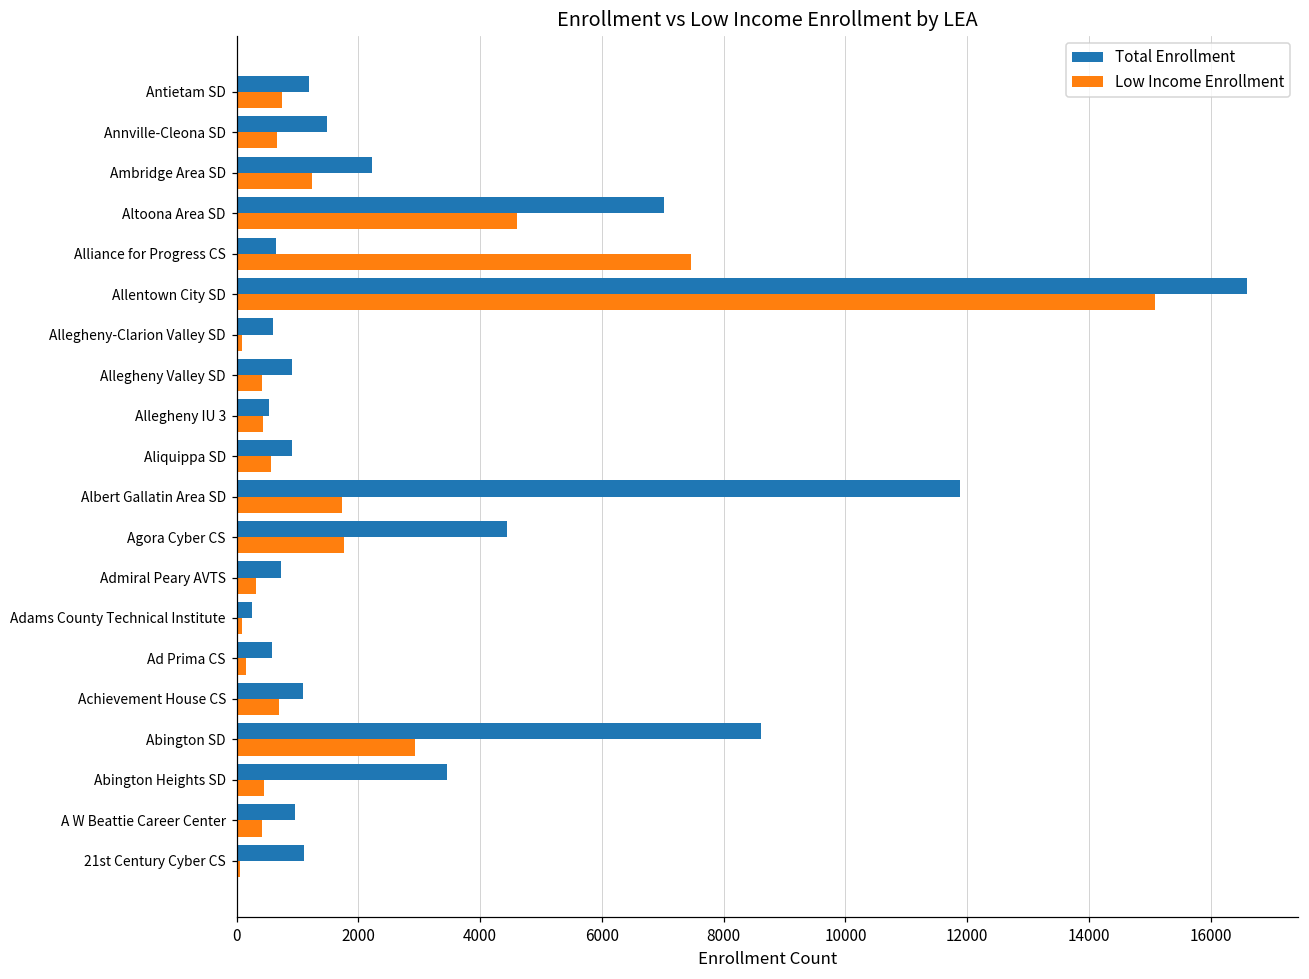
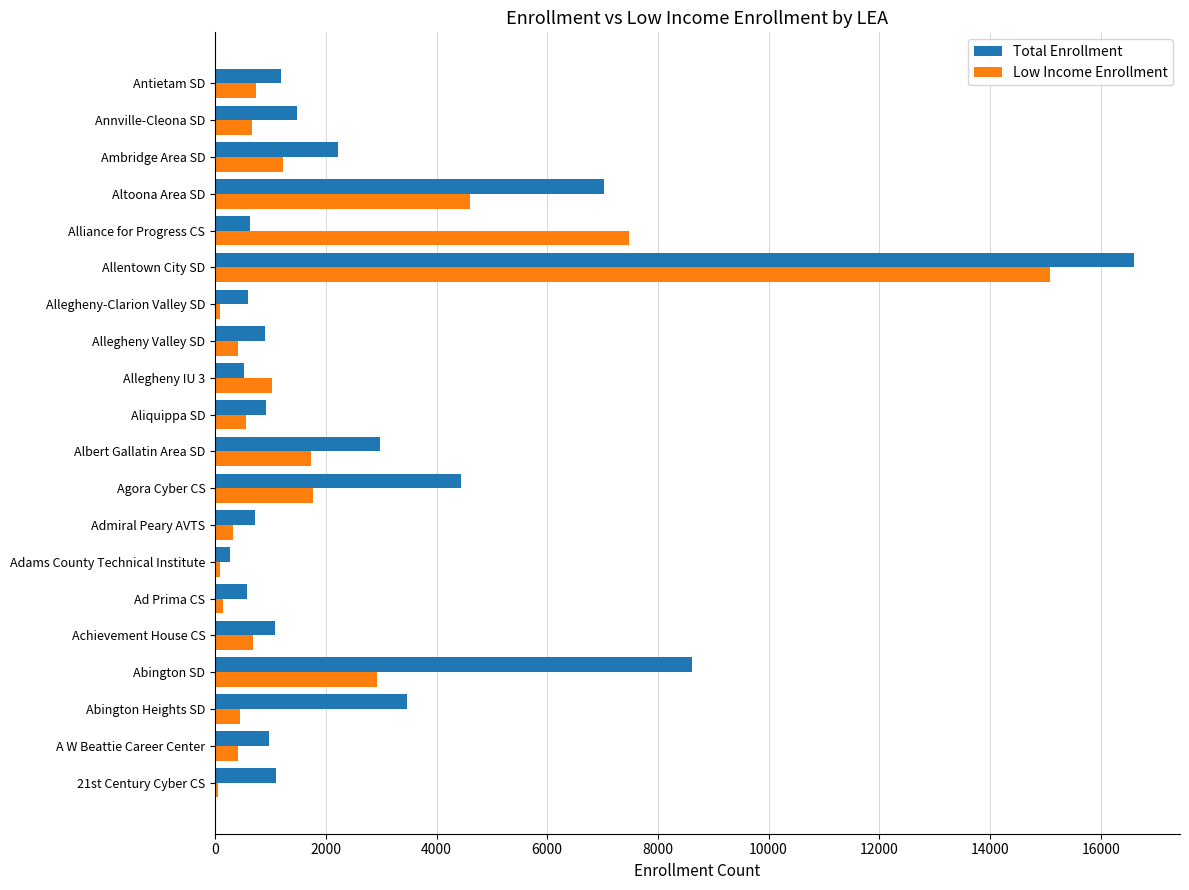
  {
    "Total Enrollment": {
      "Antietam SD": 1200,
      "Annville-Cleona SD": 1500,
      "Ambridge Area SD": 2200,
      "Altoona Area SD": 7000,
      "Alliance for Progress CS": 600,
      "Allentown City SD": 16600,
      "Allegheny-Clarion Valley SD": 600,
      "Allegheny Valley SD": 900,
      "Allegheny IU 3": 500,
      "Aliquippa SD": 900,
-     "Albert Gallatin Area SD": 11900,
+     "Albert Gallatin Area SD": 3000,
      "Agora Cyber CS": 4400,
      "Admiral Peary AVTS": 700,
      "Adams County Technical Institute": 300,
      "Ad Prima CS": 600,
      "Achievement House CS": 1100,
      "Abington SD": 8600,
      "Abington Heights SD": 3500,
      "A W Beattie Career Center": 1000,
      "21st Century Cyber CS": 1100
    },
    "Low Income Enrollment": {
      "Antietam SD": 700,
      "Annville-Cleona SD": 700,
      "Ambridge Area SD": 1200,
      "Altoona Area SD": 4600,
      "Alliance for Progress CS": 7500,
      "Allentown City SD": 15100,
      "Allegheny-Clarion Valley SD": 100,
      "Allegheny Valley SD": 400,
-     "Allegheny IU 3": 400,
+     "Allegheny IU 3": 1000,
      "Aliquippa SD": 600,
      "Albert Gallatin Area SD": 1700,
      "Agora Cyber CS": 1800,
      "Admiral Peary AVTS": 300,
      "Adams County Technical Institute": 100,
      "Ad Prima CS": 200,
      "Achievement House CS": 700,
      "Abington SD": 2900,
      "Abington Heights SD": 400,
      "A W Beattie Career Center": 400,
      "21st Century Cyber CS": 100
    }
  }
